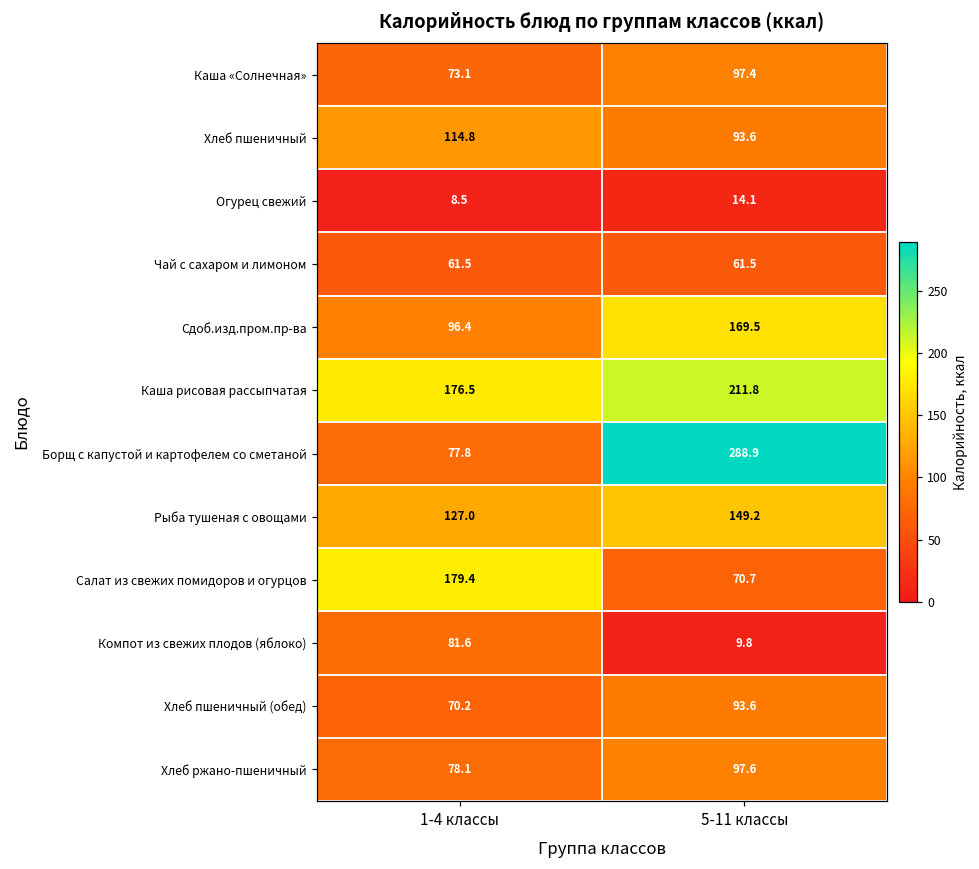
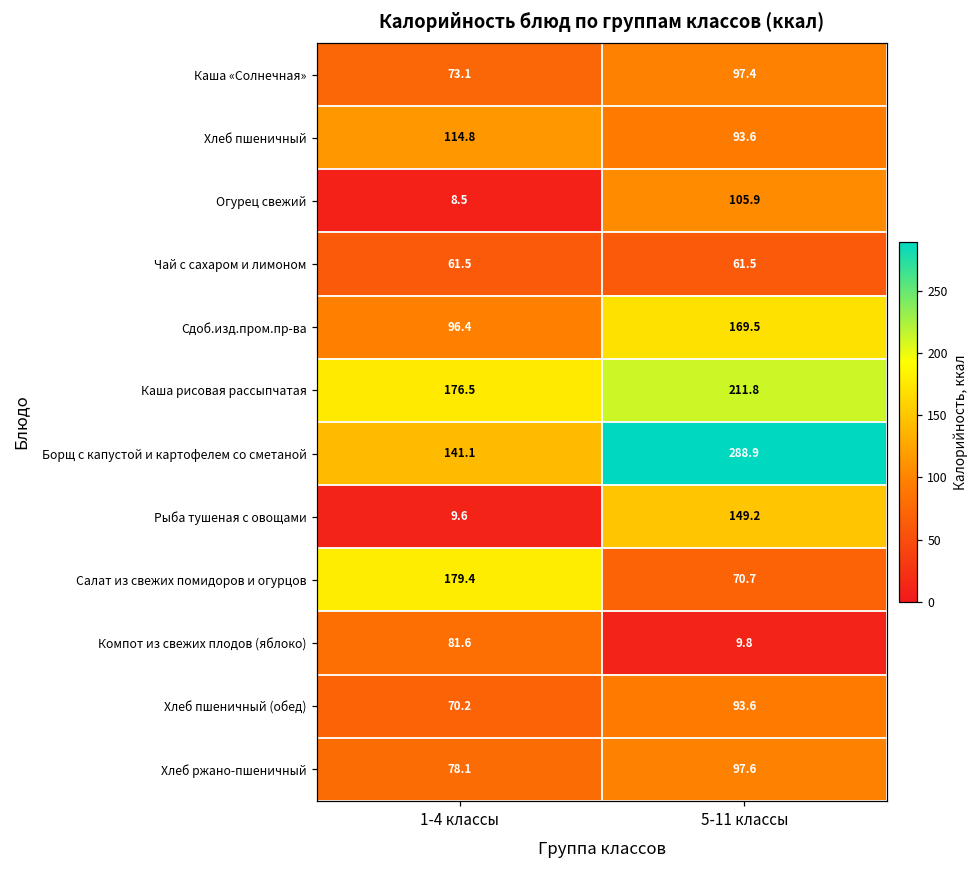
  {
    "Каша «Солнечная»": {
      "1-4 классы": 73.1,
      "5-11 классы": 97.4
    },
    "Хлеб пшеничный": {
      "1-4 классы": 114.8,
      "5-11 классы": 93.6
    },
    "Огурец свежий": {
      "1-4 классы": 8.5,
-     "5-11 классы": 14.1
+     "5-11 классы": 105.9
    },
    "Чай с сахаром и лимоном": {
      "1-4 классы": 61.5,
      "5-11 классы": 61.5
    },
    "Сдоб.изд.пром.пр-ва": {
      "1-4 классы": 96.4,
      "5-11 классы": 169.5
    },
    "Каша рисовая рассыпчатая": {
      "1-4 классы": 176.5,
      "5-11 классы": 211.8
    },
    "Борщ с капустой и картофелем со сметаной": {
-     "1-4 классы": 77.8,
+     "1-4 классы": 141.1,
      "5-11 классы": 288.9
    },
    "Рыба тушеная с овощами": {
-     "1-4 классы": 127.0,
+     "1-4 классы": 9.6,
      "5-11 классы": 149.2
    },
    "Салат из свежих помидоров и огурцов": {
      "1-4 классы": 179.4,
      "5-11 классы": 70.7
    },
    "Компот из свежих плодов (яблоко)": {
      "1-4 классы": 81.6,
      "5-11 классы": 9.8
    },
    "Хлеб пшеничный (обед)": {
      "1-4 классы": 70.2,
      "5-11 классы": 93.6
    },
    "Хлеб ржано-пшеничный": {
      "1-4 классы": 78.1,
      "5-11 классы": 97.6
    }
  }
